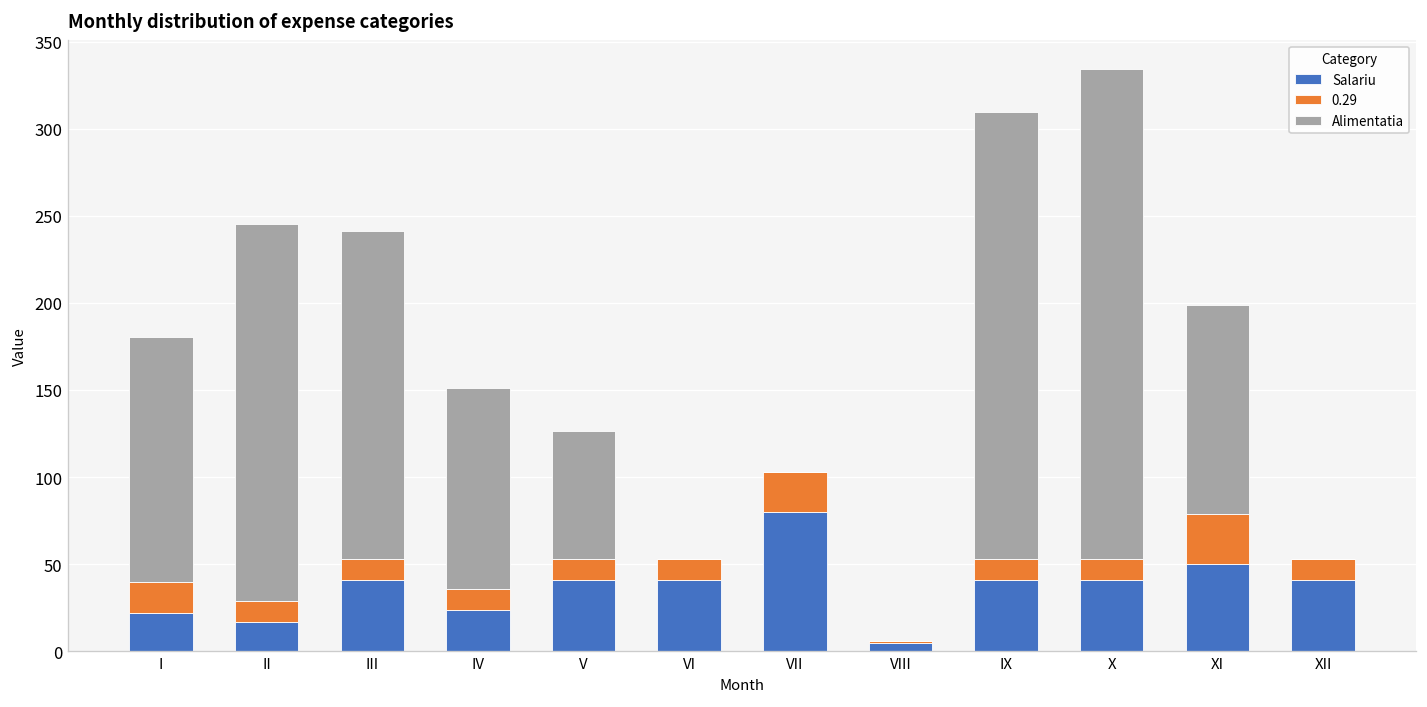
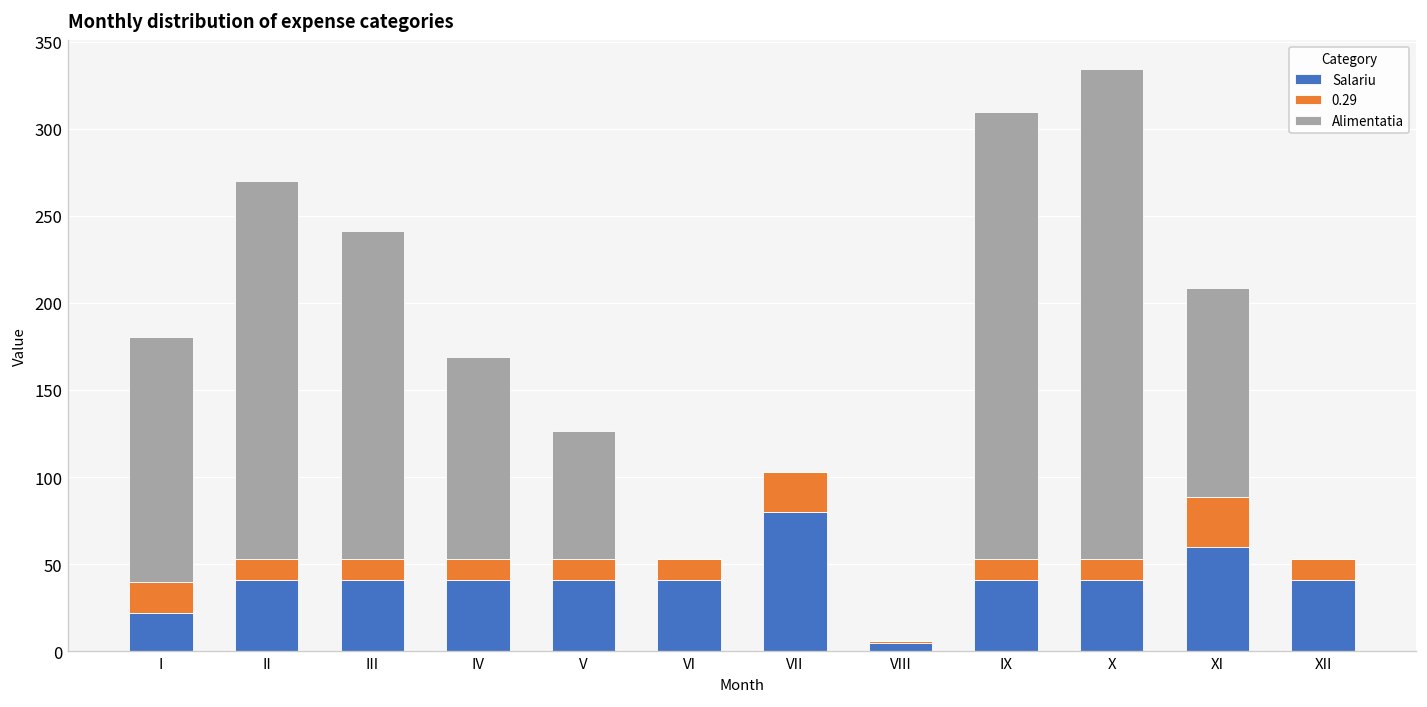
  {
    "Salariu": {
      "I": 22,
-     "II": 17,
+     "II": 41,
      "III": 41,
-     "IV": 24,
+     "IV": 41,
      "V": 41,
      "VI": 41,
      "VII": 80,
      "VIII": 5,
      "IX": 41,
      "X": 41,
-     "XI": 50,
+     "XI": 60,
      "XII": 41
    },
    "0.29": {
      "I": 18,
      "II": 12,
      "III": 12,
      "IV": 12,
      "V": 12,
      "VI": 12,
      "VII": 23,
      "IX": 12,
      "X": 12,
      "XI": 29,
      "XII": 12
    },
    "Alimentatia": {
      "I": 141,
      "II": 217,
      "III": 188,
      "IV": 116,
      "V": 73,
      "VI": 0,
      "VII": 0,
      "VIII": 0,
      "IX": 257,
      "X": 281,
      "XI": 120,
      "XII": 0
    }
  }
